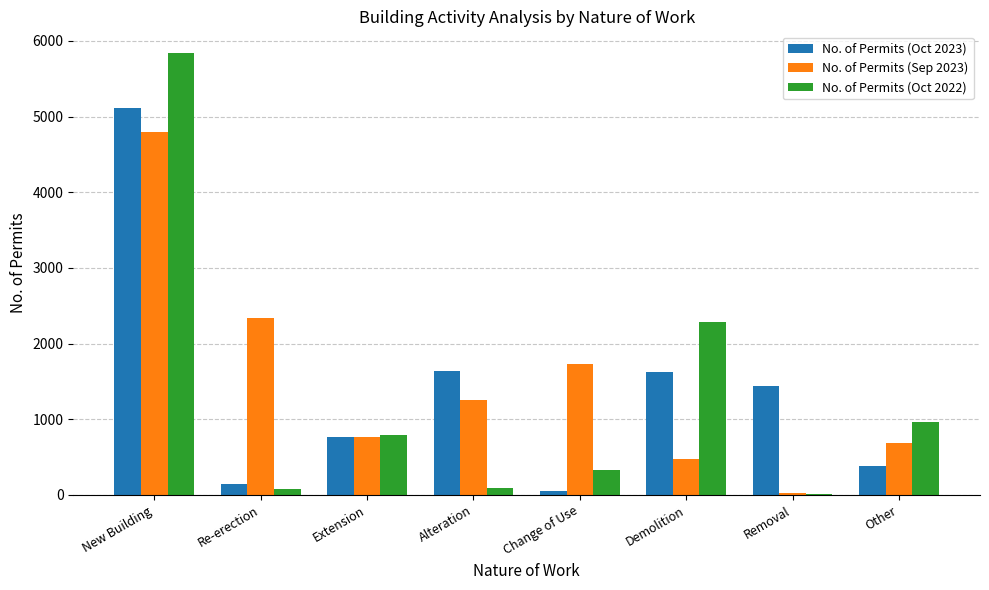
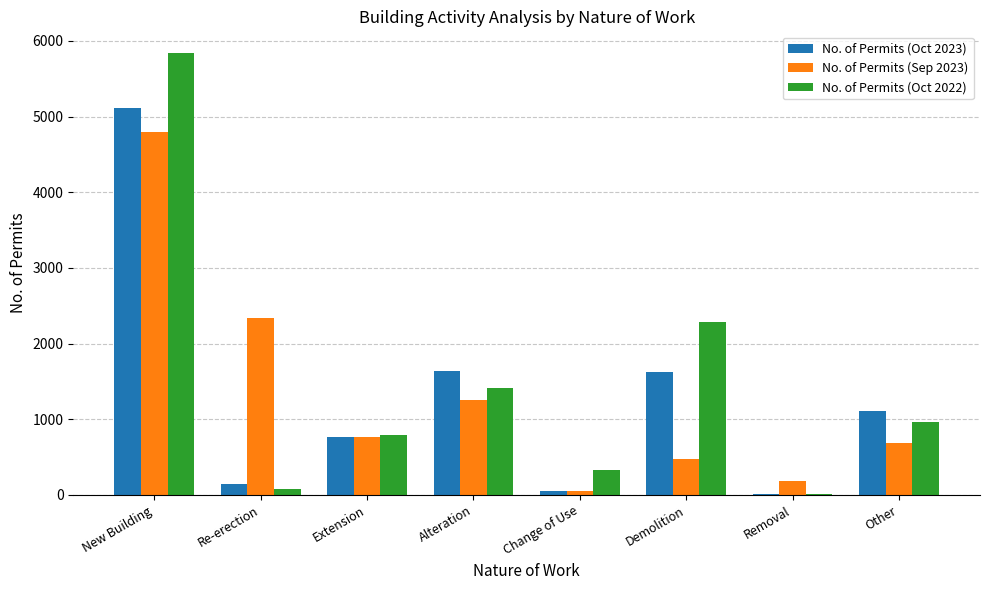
  {
    "No. of Permits (Oct 2023)": {
      "New Building": 5100,
      "Re-erection": 100,
      "Extension": 800,
      "Alteration": 1600,
      "Change of Use": 100,
      "Demolition": 1600,
-     "Removal": 1400,
-     "Other": 400
+     "Removal": 0,
+     "Other": 1100
    },
    "No. of Permits (Sep 2023)": {
      "New Building": 4800,
      "Re-erection": 2300,
      "Extension": 800,
      "Alteration": 1300,
-     "Change of Use": 1700,
+     "Change of Use": 100,
      "Demolition": 500,
-     "Removal": 0,
+     "Removal": 200,
      "Other": 700
    },
    "No. of Permits (Oct 2022)": {
      "New Building": 5800,
      "Re-erection": 100,
      "Extension": 800,
-     "Alteration": 100,
+     "Alteration": 1400,
      "Change of Use": 300,
      "Demolition": 2300,
      "Other": 1000
    }
  }
